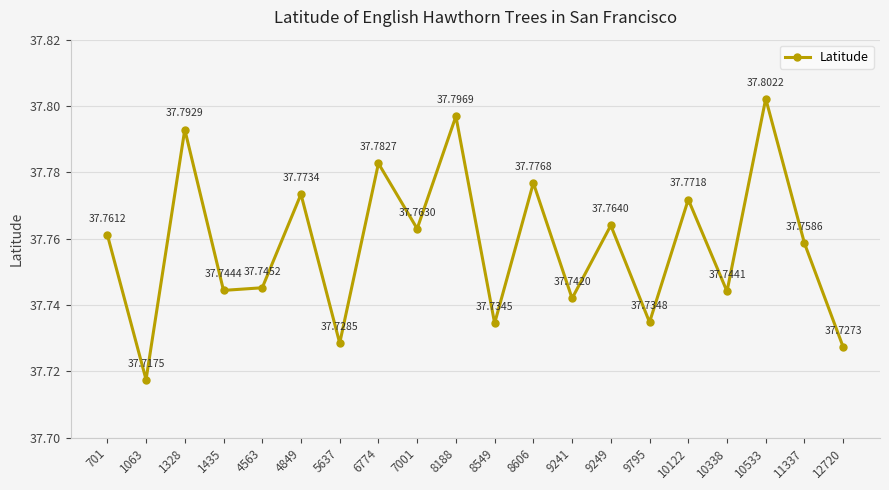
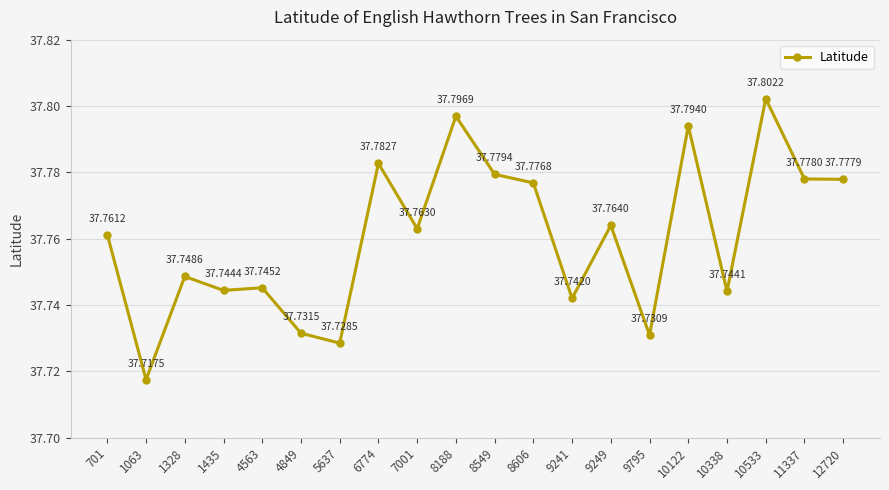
  {
    "701": 37.7612,
    "1063": 37.7175,
-   "1328": 37.7929,
+   "1328": 37.7486,
    "1435": 37.7444,
    "4563": 37.7452,
-   "4849": 37.7734,
+   "4849": 37.7315,
    "5637": 37.7285,
    "6774": 37.7827,
    "7001": 37.7630,
    "8188": 37.7969,
-   "8549": 37.7345,
+   "8549": 37.7794,
    "8606": 37.7768,
    "9241": 37.7420,
    "9249": 37.7640,
-   "9795": 37.7348,
-   "10122": 37.7718,
+   "9795": 37.7309,
+   "10122": 37.7940,
    "10338": 37.7441,
    "10533": 37.8022,
-   "11337": 37.7586,
-   "12720": 37.7273
+   "11337": 37.7780,
+   "12720": 37.7779
  }
